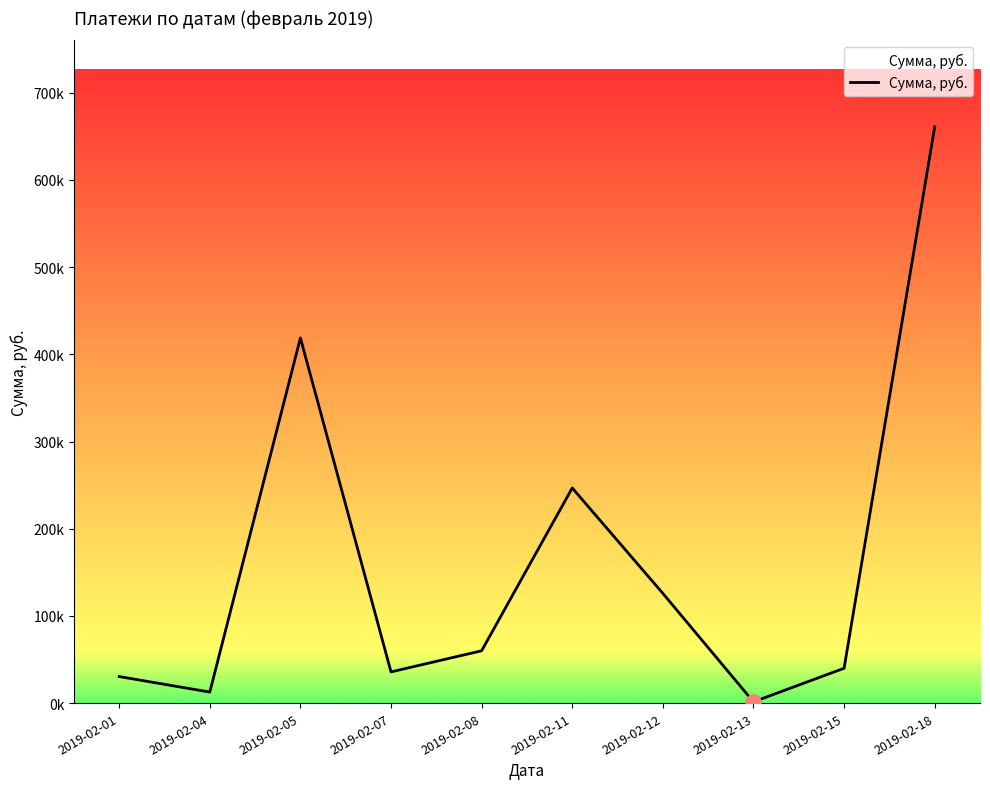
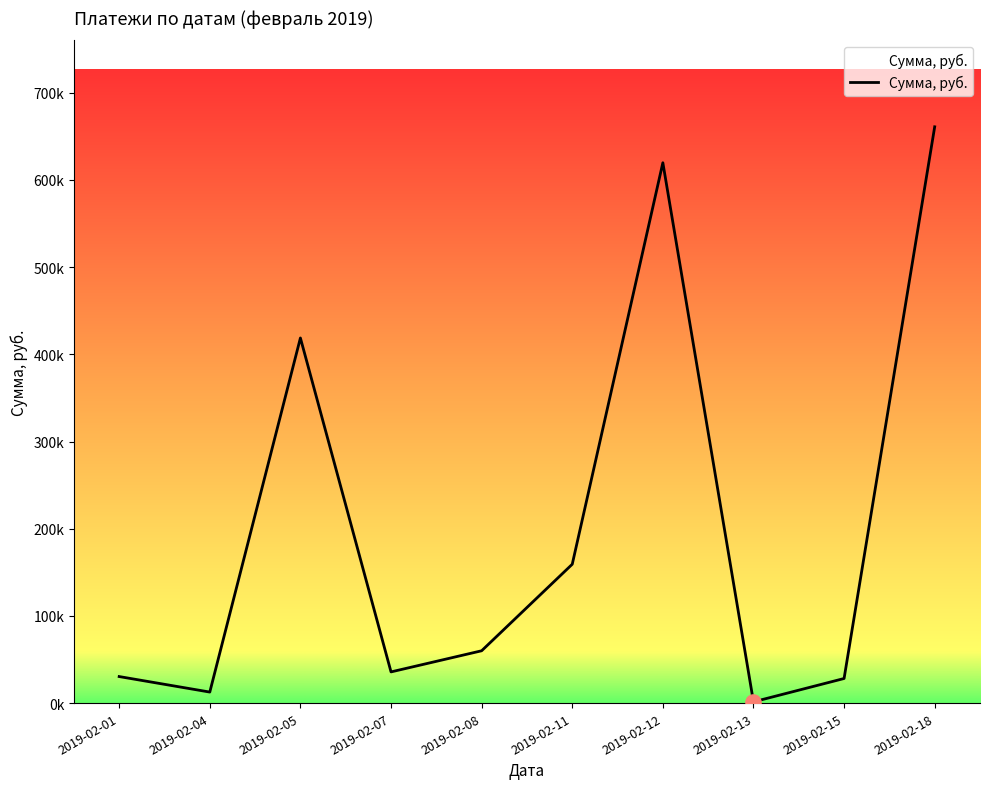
  {
    "Сумма, руб.": {
      "2019-02-01": 30000,
      "2019-02-04": 10000,
      "2019-02-05": 420000,
      "2019-02-07": 40000,
      "2019-02-08": 60000,
-     "2019-02-11": 250000,
-     "2019-02-12": 130000,
-     "2019-02-15": 40000,
+     "2019-02-11": 160000,
+     "2019-02-12": 620000,
+     "2019-02-15": 30000,
      "2019-02-18": 660000
    }
  }
